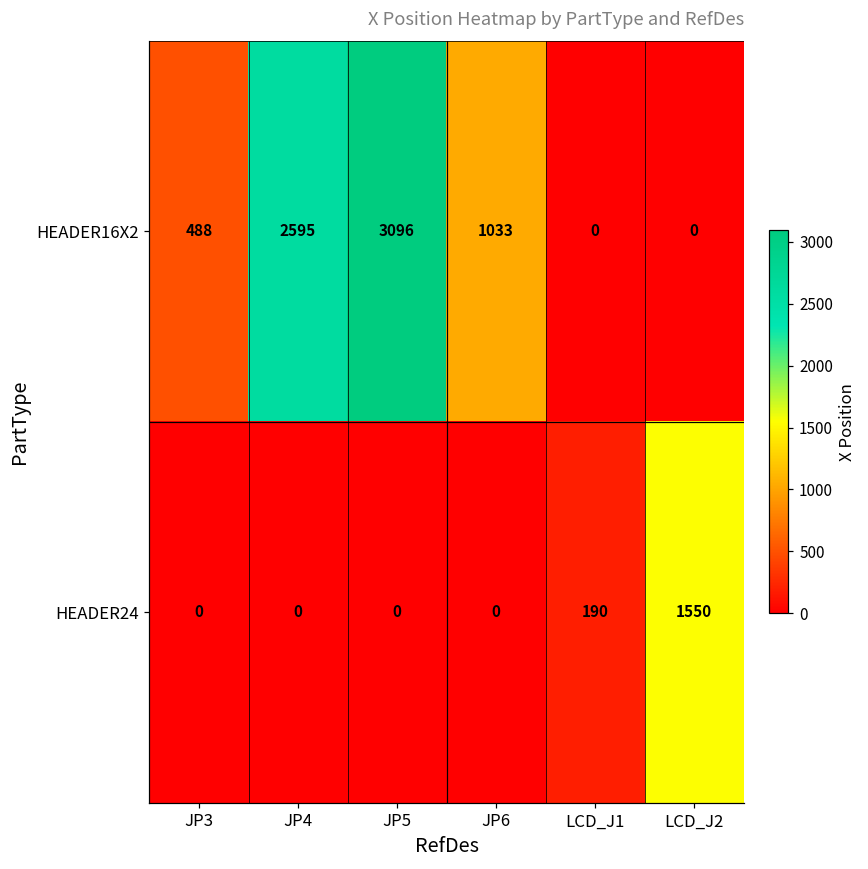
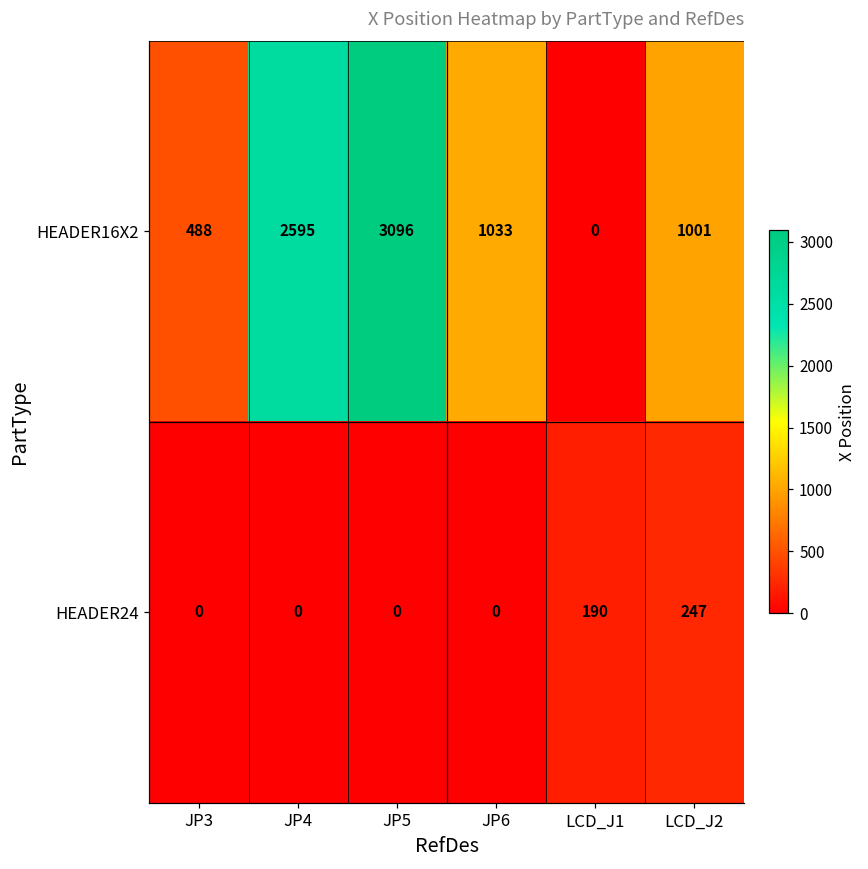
  {
    "HEADER16X2": {
      "JP3": 488,
      "JP4": 2595,
      "JP5": 3096,
      "JP6": 1033,
      "LCD_J1": 0,
-     "LCD_J2": 0
+     "LCD_J2": 1001
    },
    "HEADER24": {
      "JP3": 0,
      "JP4": 0,
      "JP5": 0,
      "JP6": 0,
      "LCD_J1": 190,
-     "LCD_J2": 1550
+     "LCD_J2": 247
    }
  }
